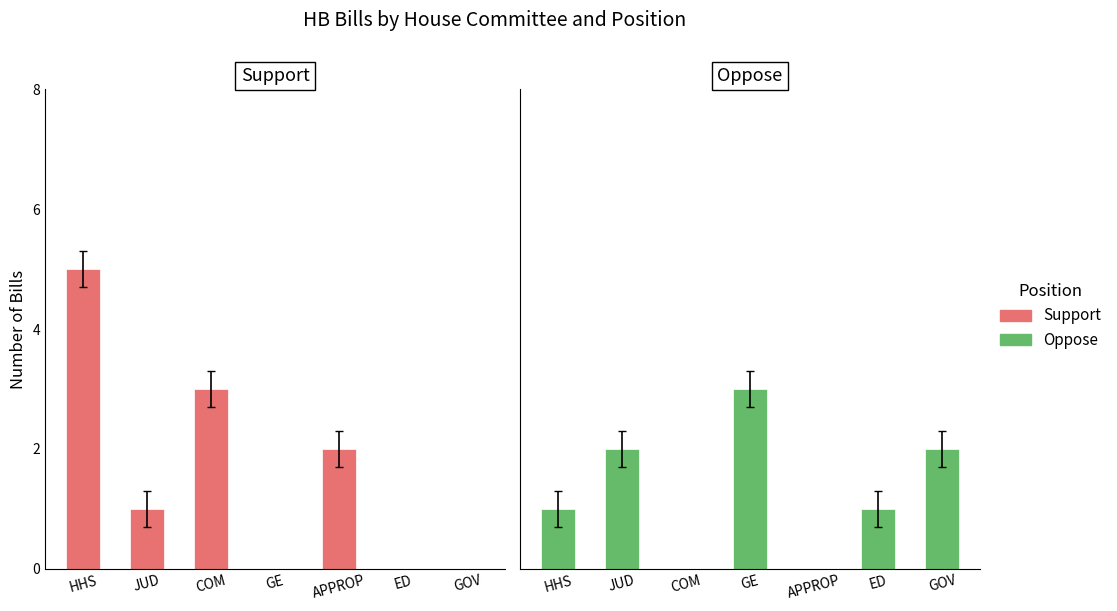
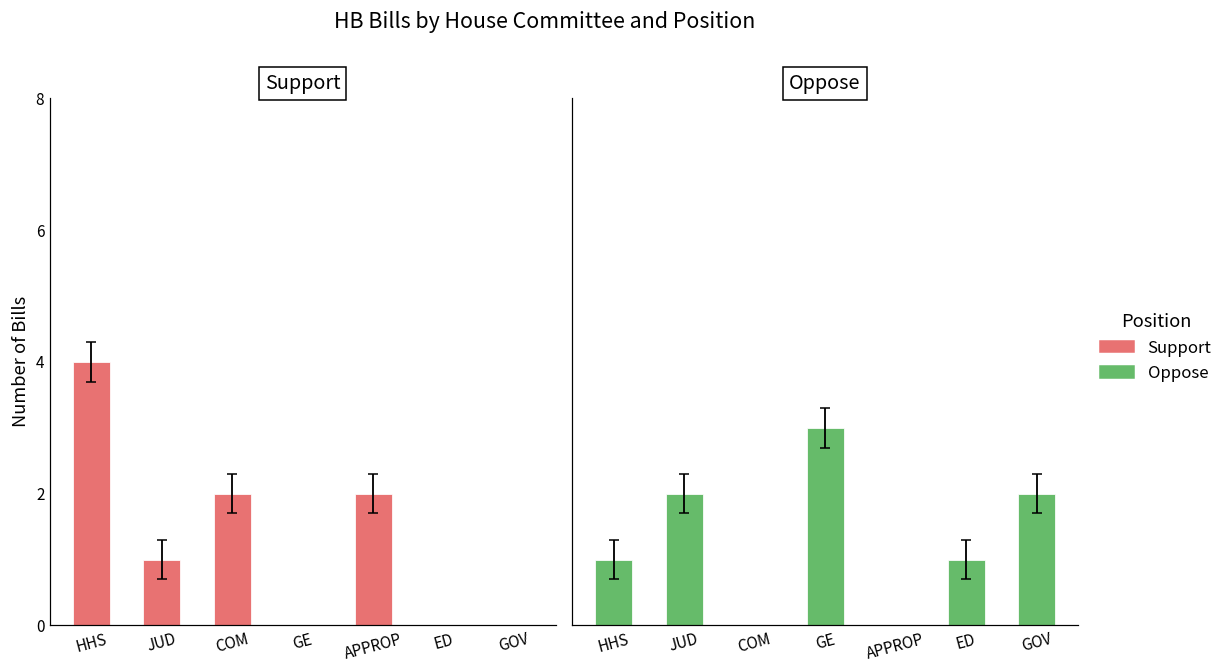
  {
    "Support": {
      "Support": {
-       "HHS": 5,
+       "HHS": 4,
        "JUD": 1,
-       "COM": 3,
+       "COM": 2,
        "GE": 0,
        "APPROP": 2,
        "ED": 0,
        "GOV": 0
      }
    }
  }
